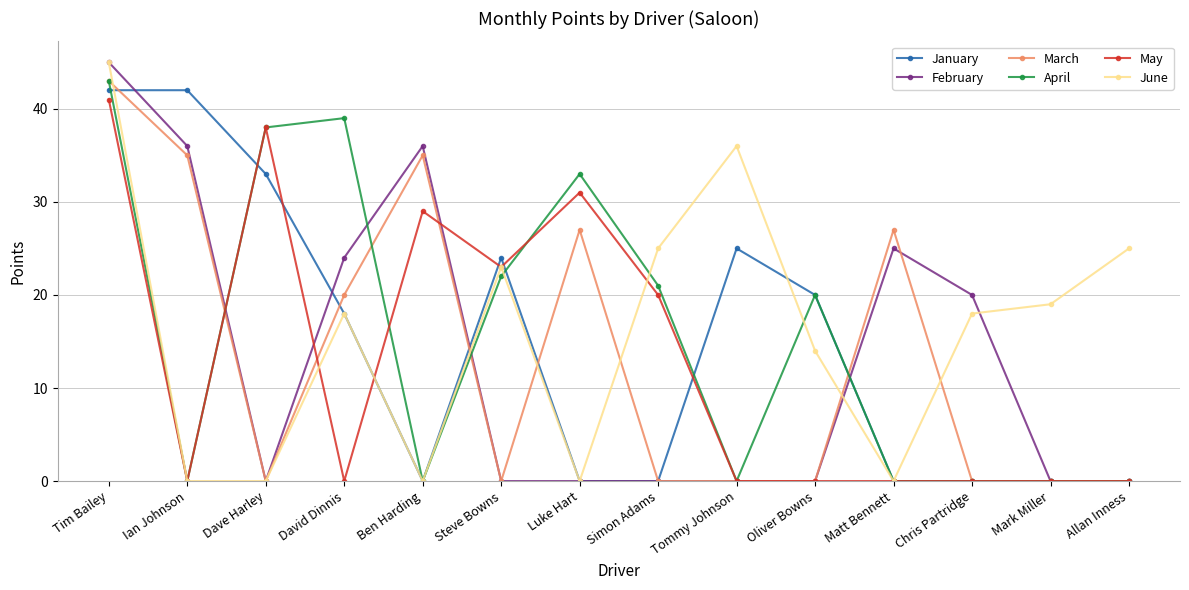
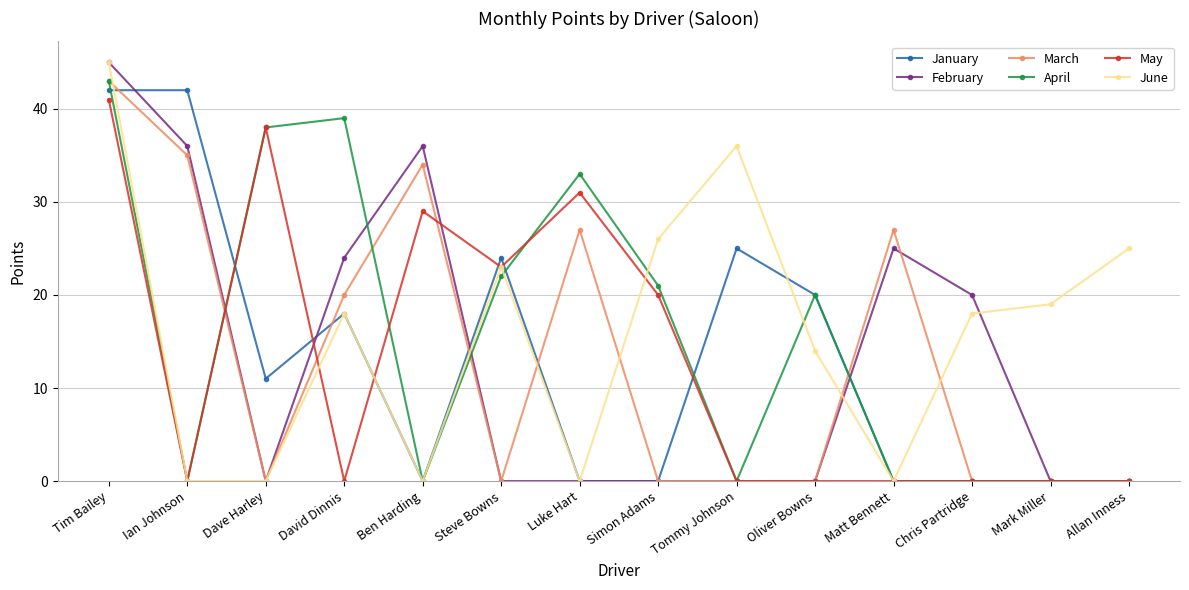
  {
    "January": {
      "Tim Bailey": 42,
      "Ian Johnson": 42,
-     "Dave Harley": 33,
+     "Dave Harley": 11,
      "Steve Bowns": 24,
      "Tommy Johnson": 25
    },
    "February": {
      "Ian Johnson": 36,
      "David Dinnis": 24,
      "Ben Harding": 36,
      "Matt Bennett": 25,
      "Chris Partridge": 20
    },
    "March": {
      "Ian Johnson": 35,
      "David Dinnis": 20,
-     "Ben Harding": 35,
+     "Ben Harding": 34,
      "Luke Hart": 27,
      "Matt Bennett": 27
    },
    "April": {
      "David Dinnis": 39,
      "Steve Bowns": 22,
      "Luke Hart": 33,
      "Simon Adams": 21
    },
    "May": {
      "Tim Bailey": 41,
      "David Dinnis": 0,
      "Ben Harding": 29,
      "Luke Hart": 31,
      "Simon Adams": 20
    },
    "June": {
-     "Simon Adams": 25,
+     "Simon Adams": 26,
      "Tommy Johnson": 36,
      "Oliver Bowns": 14,
      "Chris Partridge": 18,
      "Mark Miller": 19,
      "Allan Inness": 25
    }
  }
